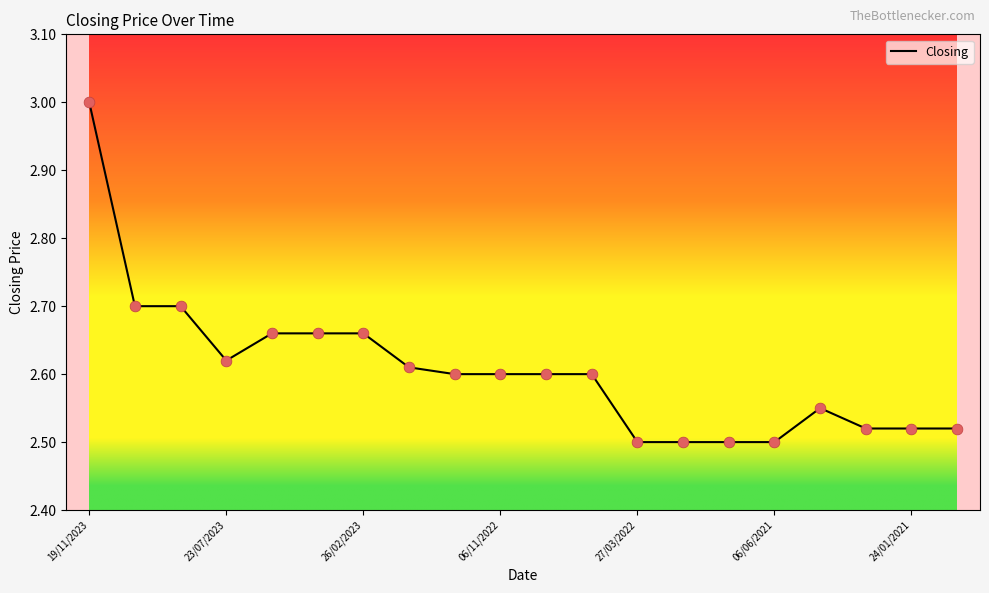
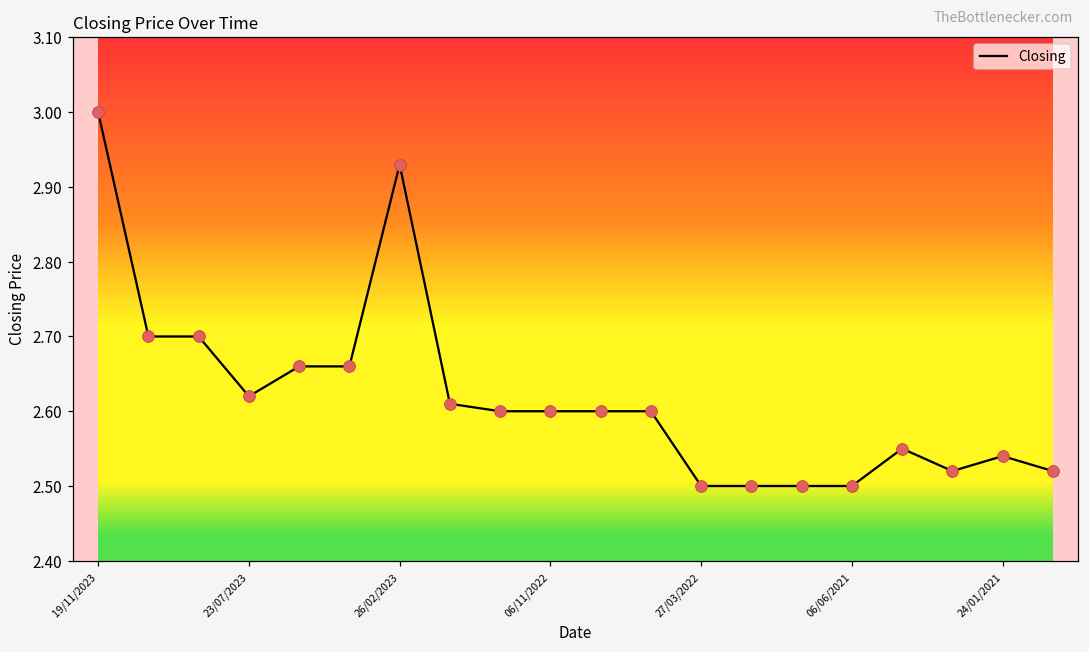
  {
    "19/11/2023": 3.00,
    "23/07/2023": 2.62,
-   "26/02/2023": 2.66,
+   "26/02/2023": 2.93,
    "06/11/2022": 2.60,
    "27/03/2022": 2.50,
    "06/06/2021": 2.50,
-   "24/01/2021": 2.52
+   "24/01/2021": 2.54
  }
